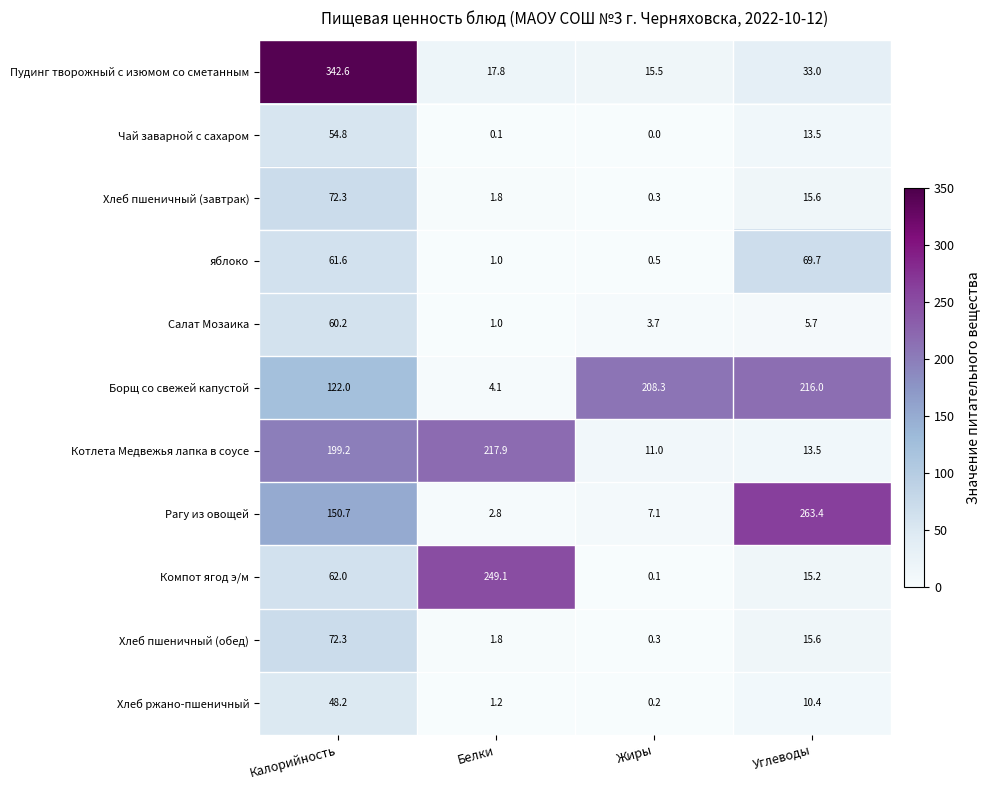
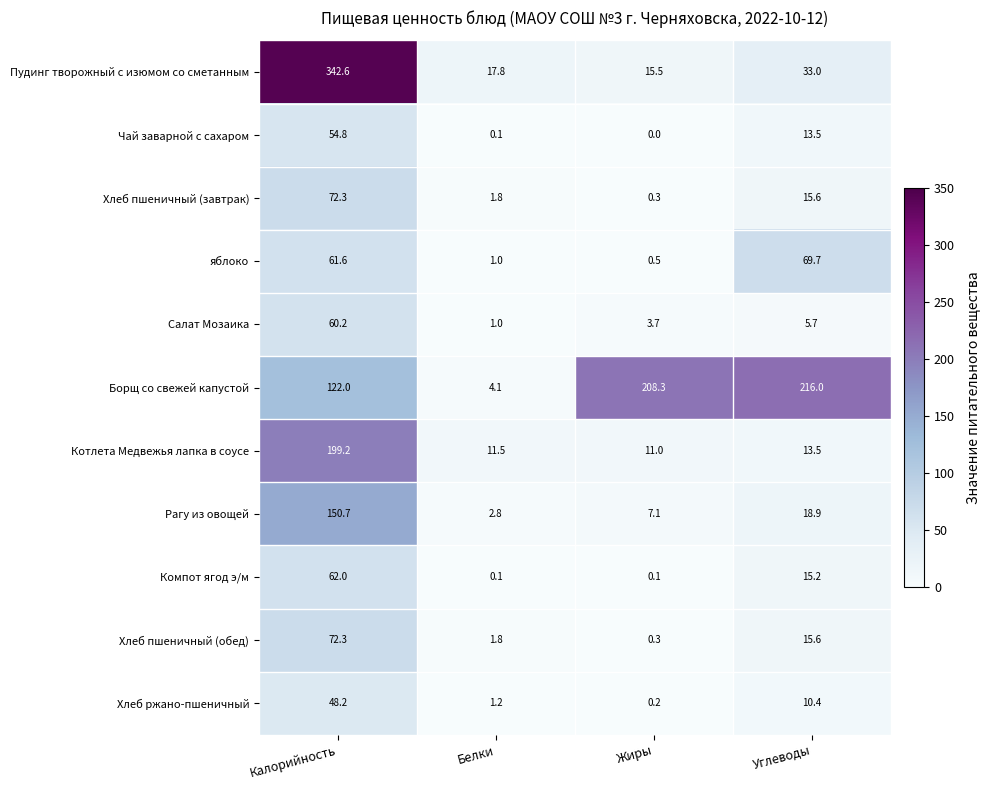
  {
    "Пудинг творожный с изюмом со сметанным": {
      "Калорийность": 342.6,
      "Белки": 17.8,
      "Жиры": 15.5,
      "Углеводы": 33.0
    },
    "Чай заварной с сахаром": {
      "Калорийность": 54.8,
      "Белки": 0.1,
      "Жиры": 0.0,
      "Углеводы": 13.5
    },
    "Хлеб пшеничный (завтрак)": {
      "Калорийность": 72.3,
      "Белки": 1.8,
      "Жиры": 0.3,
      "Углеводы": 15.6
    },
    "яблоко": {
      "Калорийность": 61.6,
      "Белки": 1.0,
      "Жиры": 0.5,
      "Углеводы": 69.7
    },
    "Салат Мозаика": {
      "Калорийность": 60.2,
      "Белки": 1.0,
      "Жиры": 3.7,
      "Углеводы": 5.7
    },
    "Борщ со свежей капустой": {
      "Калорийность": 122.0,
      "Белки": 4.1,
      "Жиры": 208.3,
      "Углеводы": 216.0
    },
    "Котлета Медвежья лапка в соусе": {
      "Калорийность": 199.2,
-     "Белки": 217.9,
+     "Белки": 11.5,
      "Жиры": 11.0,
      "Углеводы": 13.5
    },
    "Рагу из овощей": {
      "Калорийность": 150.7,
      "Белки": 2.8,
      "Жиры": 7.1,
-     "Углеводы": 263.4
+     "Углеводы": 18.9
    },
    "Компот ягод э/м": {
      "Калорийность": 62.0,
-     "Белки": 249.1,
+     "Белки": 0.1,
      "Жиры": 0.1,
      "Углеводы": 15.2
    },
    "Хлеб пшеничный (обед)": {
      "Калорийность": 72.3,
      "Белки": 1.8,
      "Жиры": 0.3,
      "Углеводы": 15.6
    },
    "Хлеб ржано-пшеничный": {
      "Калорийность": 48.2,
      "Белки": 1.2,
      "Жиры": 0.2,
      "Углеводы": 10.4
    }
  }
